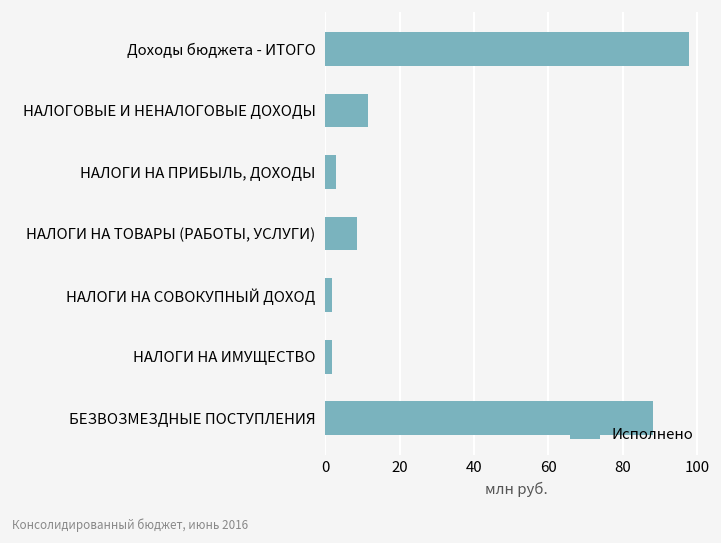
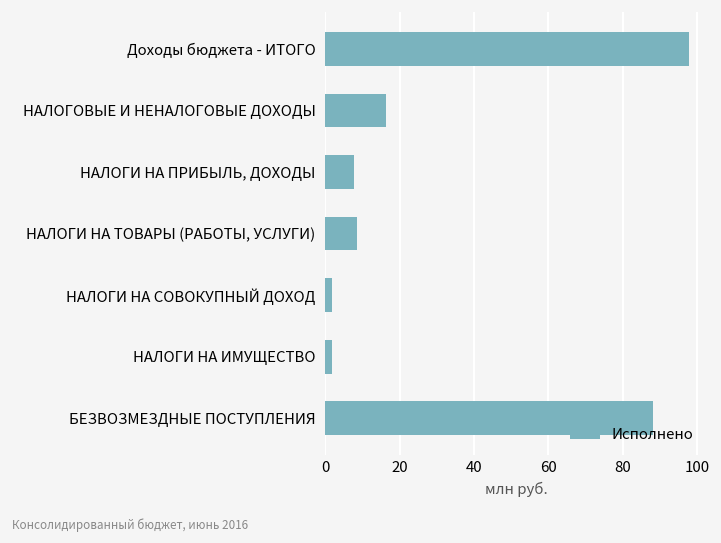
  {
    "Доходы бюджета - ИТОГО": 98,
-   "НАЛОГОВЫЕ И НЕНАЛОГОВЫЕ ДОХОДЫ": 11,
-   "НАЛОГИ НА ПРИБЫЛЬ, ДОХОДЫ": 3,
+   "НАЛОГОВЫЕ И НЕНАЛОГОВЫЕ ДОХОДЫ": 16,
+   "НАЛОГИ НА ПРИБЫЛЬ, ДОХОДЫ": 8,
    "НАЛОГИ НА ТОВАРЫ (РАБОТЫ, УСЛУГИ)": 9,
    "НАЛОГИ НА СОВОКУПНЫЙ ДОХОД": 2,
    "НАЛОГИ НА ИМУЩЕСТВО": 2,
    "БЕЗВОЗМЕЗДНЫЕ ПОСТУПЛЕНИЯ": 88
  }
